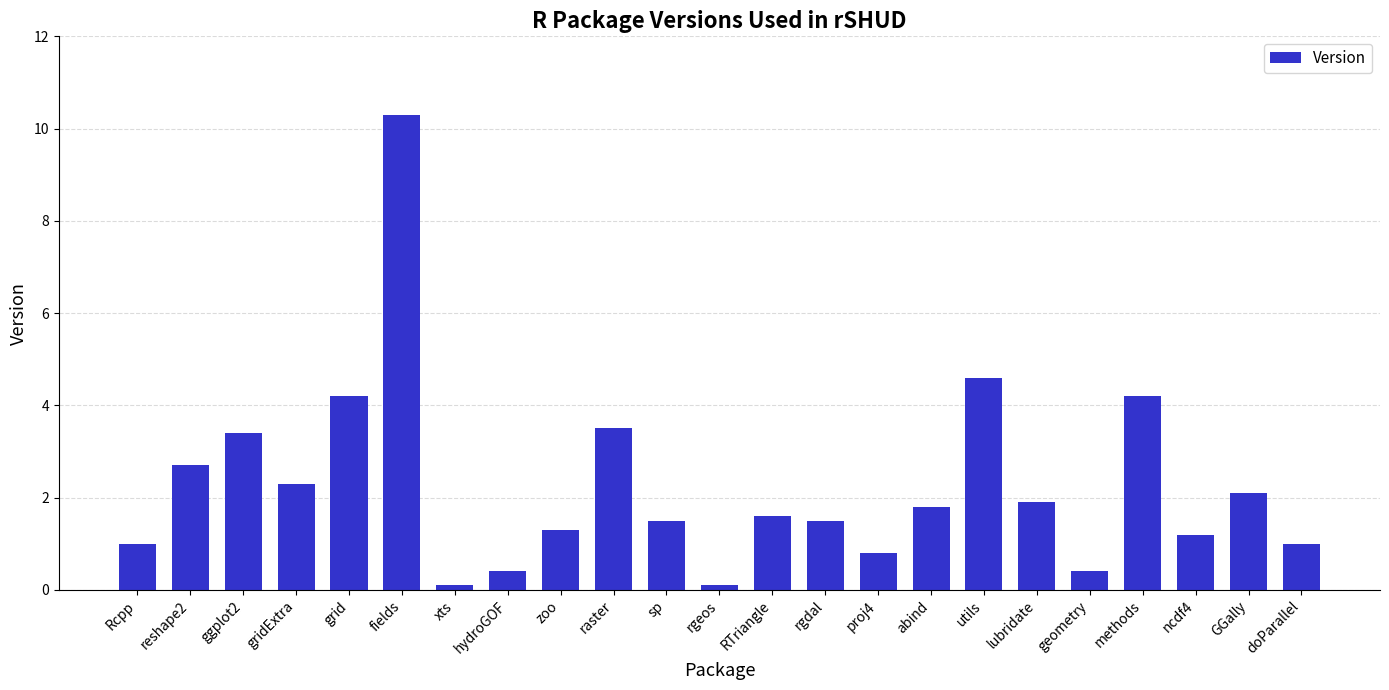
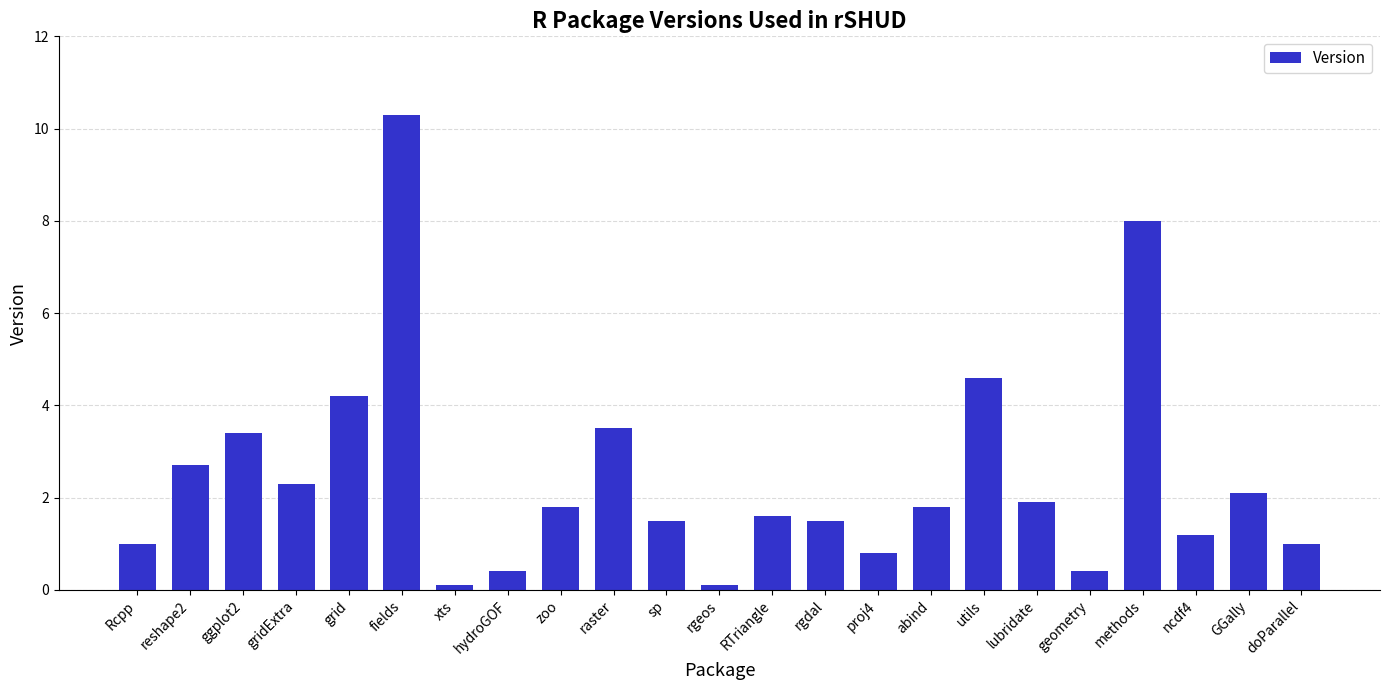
  {
    "Rcpp": 1.0,
    "reshape2": 2.7,
    "ggplot2": 3.4,
    "gridExtra": 2.3,
    "grid": 4.2,
    "fields": 10.3,
    "xts": 0.1,
    "hydroGOF": 0.4,
-   "zoo": 1.3,
+   "zoo": 1.8,
    "raster": 3.5,
    "sp": 1.5,
    "rgeos": 0.1,
    "RTriangle": 1.6,
    "rgdal": 1.5,
    "proj4": 0.8,
    "abind": 1.8,
    "utils": 4.6,
    "lubridate": 1.9,
    "geometry": 0.4,
-   "methods": 4.2,
+   "methods": 8.0,
    "ncdf4": 1.2,
    "GGally": 2.1,
    "doParallel": 1.0
  }
